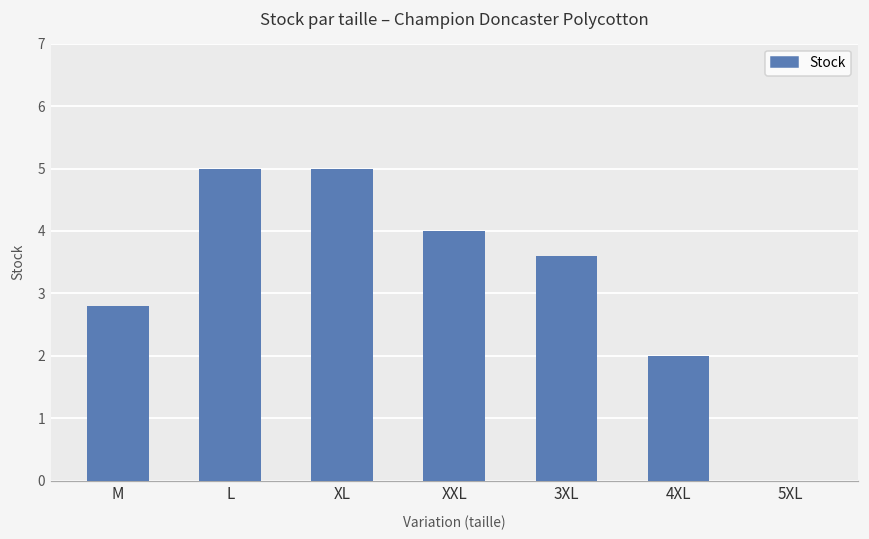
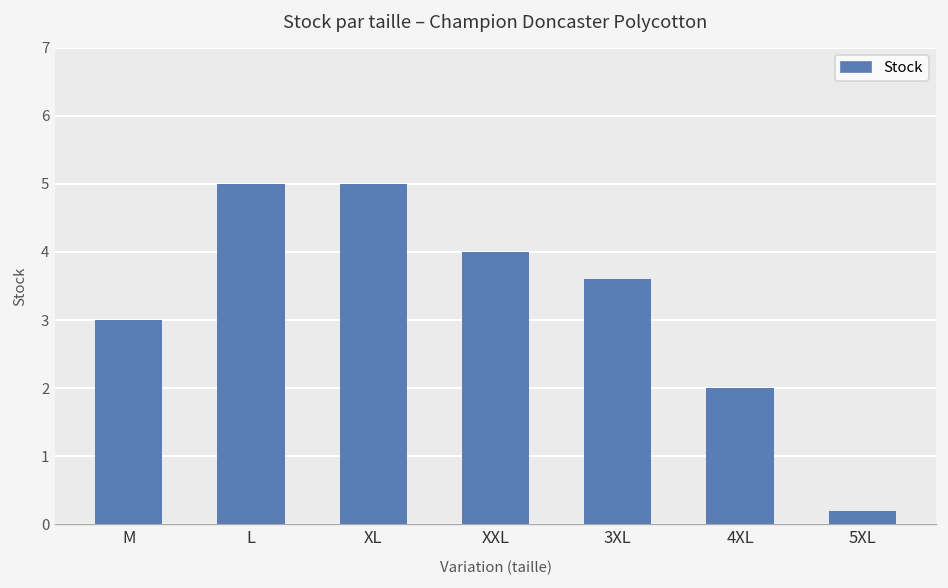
  {
-   "M": 2.8,
+   "M": 3.0,
    "L": 5.0,
    "XL": 5.0,
    "XXL": 4.0,
    "3XL": 3.6,
    "4XL": 2.0,
-   "5XL": 0.0
+   "5XL": 0.2
  }
